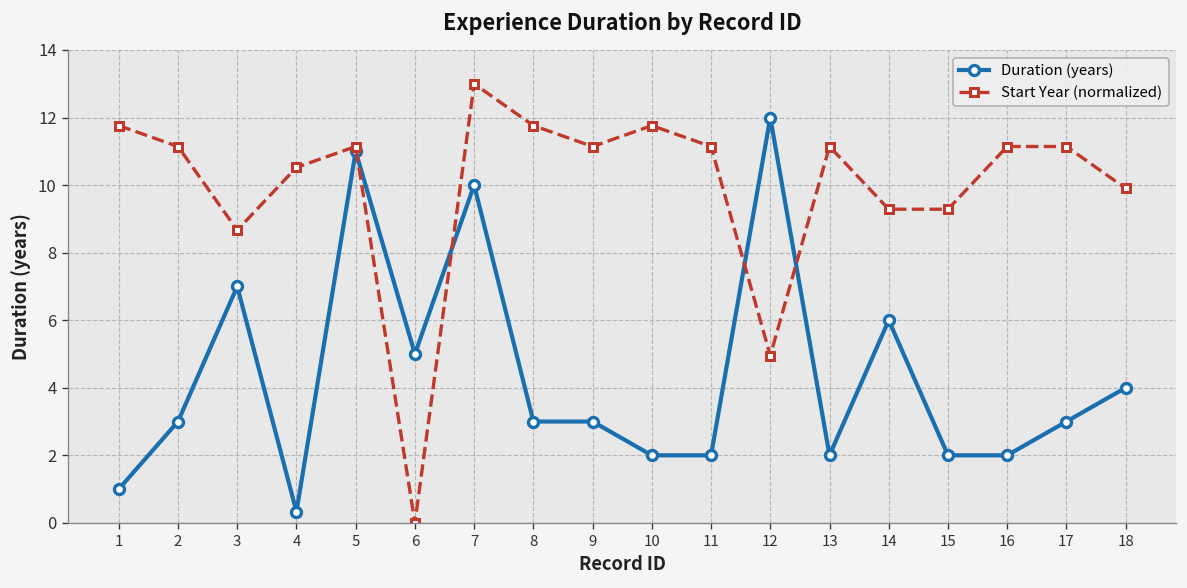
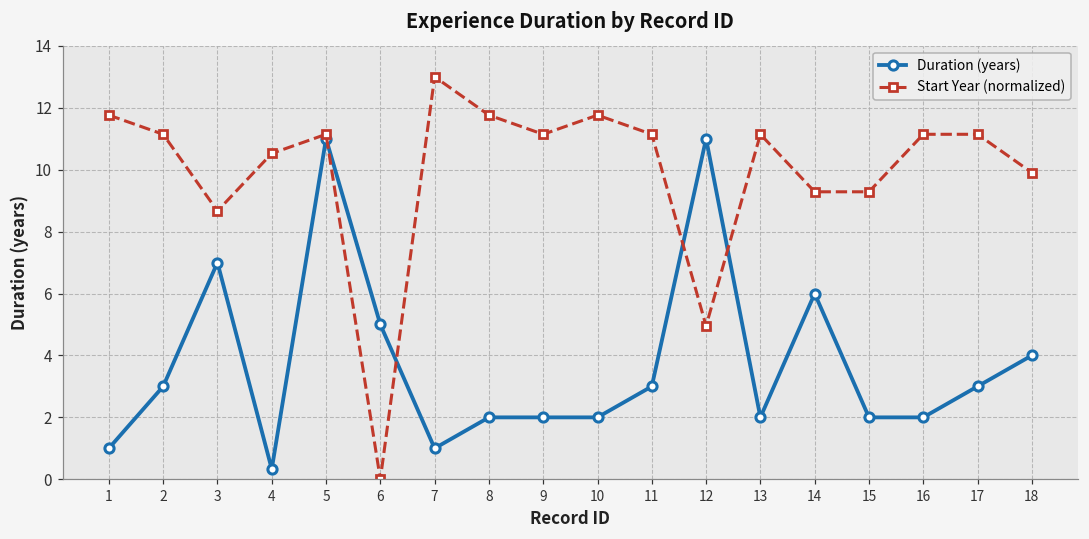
  {
    "Duration (years)": {
      "1": 1,
      "2": 3,
      "3": 7,
      "4": 0.3,
      "5": 11,
      "6": 5,
-     "7": 10,
-     "8": 3,
-     "9": 3,
+     "7": 1,
+     "8": 2,
+     "9": 2,
      "10": 2,
-     "11": 2,
-     "12": 12,
+     "11": 3,
+     "12": 11,
      "13": 2,
      "14": 6,
      "15": 2,
      "16": 2,
      "17": 3,
      "18": 4
    },
    "Start Year (normalized)": {
      "1": 11.8,
      "2": 11.1,
      "3": 8.7,
      "4": 10.5,
      "5": 11.1,
      "6": 0,
      "7": 13,
      "8": 11.8,
      "9": 11.1,
      "10": 11.8,
      "11": 11.1,
      "12": 5,
      "13": 11.1,
      "14": 9.3,
      "15": 9.3,
      "16": 11.1,
      "17": 11.1,
      "18": 9.9
    }
  }
